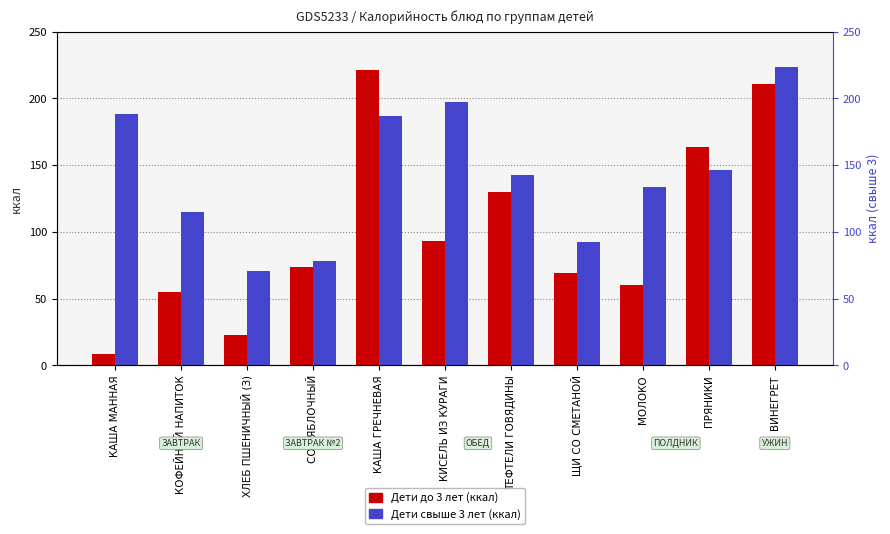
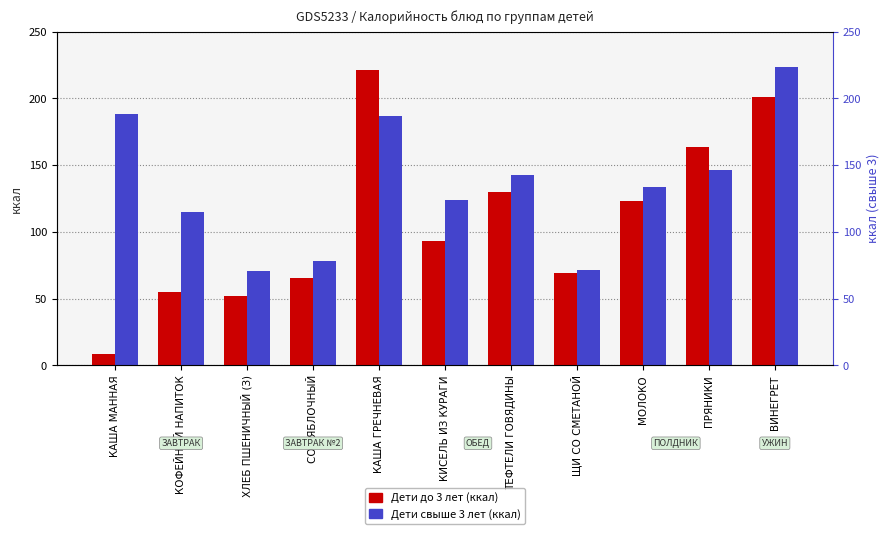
  {
    "Дети до 3 лет (ккал)": {
      "КАША МАННАЯ": 8,
      "КОФЕЙНЫЙ НАПИТОК": 55,
-     "ХЛЕБ ПШЕНИЧНЫЙ (З)": 23,
-     "СОК ЯБЛОЧНЫЙ": 74,
+     "ХЛЕБ ПШЕНИЧНЫЙ (З)": 52,
+     "СОК ЯБЛОЧНЫЙ": 66,
      "КАША ГРЕЧНЕВАЯ": 221,
      "КИСЕЛЬ ИЗ КУРАГИ": 93,
      "ТЕФТЕЛИ ГОВЯДИНЫ": 130,
      "ЩИ СО СМЕТАНОЙ": 69,
-     "МОЛОКО": 60,
+     "МОЛОКО": 123,
      "ПРЯНИКИ": 164,
-     "ВИНЕГРЕТ": 211
+     "ВИНЕГРЕТ": 201
    },
    "Дети свыше 3 лет (ккал)": {
      "КАША МАННАЯ": 188,
      "КОФЕЙНЫЙ НАПИТОК": 115,
      "ХЛЕБ ПШЕНИЧНЫЙ (З)": 71,
      "СОК ЯБЛОЧНЫЙ": 78,
      "КАША ГРЕЧНЕВАЯ": 187,
-     "КИСЕЛЬ ИЗ КУРАГИ": 198,
+     "КИСЕЛЬ ИЗ КУРАГИ": 124,
      "ТЕФТЕЛИ ГОВЯДИНЫ": 143,
-     "ЩИ СО СМЕТАНОЙ": 92,
+     "ЩИ СО СМЕТАНОЙ": 71,
      "МОЛОКО": 134,
      "ПРЯНИКИ": 146,
      "ВИНЕГРЕТ": 223
    }
  }
